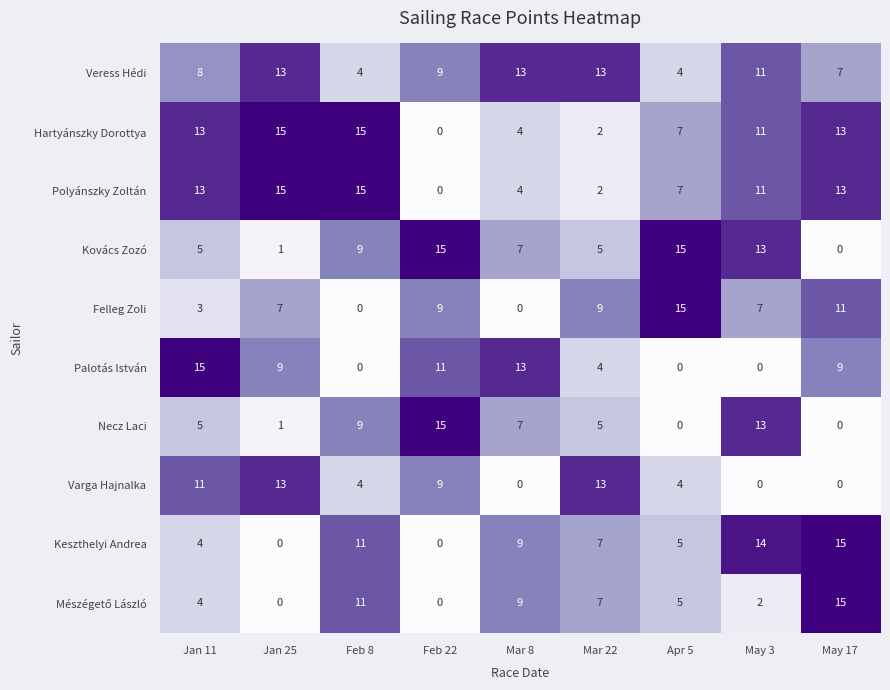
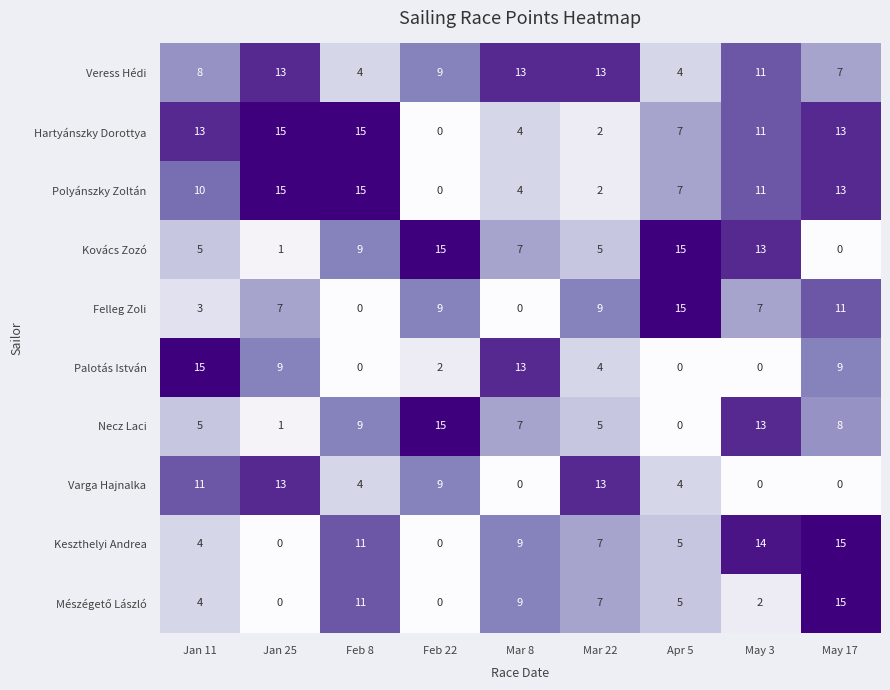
  {
    "Veress Hédi": {
      "Jan 11": 8,
      "Jan 25": 13,
      "Feb 8": 4,
      "Feb 22": 9,
      "Mar 8": 13,
      "Mar 22": 13,
      "Apr 5": 4,
      "May 3": 11,
      "May 17": 7
    },
    "Hartyánszky Dorottya": {
      "Jan 11": 13,
      "Jan 25": 15,
      "Feb 8": 15,
      "Feb 22": 0,
      "Mar 8": 4,
      "Mar 22": 2,
      "Apr 5": 7,
      "May 3": 11,
      "May 17": 13
    },
    "Polyánszky Zoltán": {
-     "Jan 11": 13,
+     "Jan 11": 10,
      "Jan 25": 15,
      "Feb 8": 15,
      "Feb 22": 0,
      "Mar 8": 4,
      "Mar 22": 2,
      "Apr 5": 7,
      "May 3": 11,
      "May 17": 13
    },
    "Kovács Zozó": {
      "Jan 11": 5,
      "Jan 25": 1,
      "Feb 8": 9,
      "Feb 22": 15,
      "Mar 8": 7,
      "Mar 22": 5,
      "Apr 5": 15,
      "May 3": 13,
      "May 17": 0
    },
    "Felleg Zoli": {
      "Jan 11": 3,
      "Jan 25": 7,
      "Feb 8": 0,
      "Feb 22": 9,
      "Mar 8": 0,
      "Mar 22": 9,
      "Apr 5": 15,
      "May 3": 7,
      "May 17": 11
    },
    "Palotás István": {
      "Jan 11": 15,
      "Jan 25": 9,
      "Feb 8": 0,
-     "Feb 22": 11,
+     "Feb 22": 2,
      "Mar 8": 13,
      "Mar 22": 4,
      "Apr 5": 0,
      "May 3": 0,
      "May 17": 9
    },
    "Necz Laci": {
      "Jan 11": 5,
      "Jan 25": 1,
      "Feb 8": 9,
      "Feb 22": 15,
      "Mar 8": 7,
      "Mar 22": 5,
      "Apr 5": 0,
      "May 3": 13,
-     "May 17": 0
+     "May 17": 8
    },
    "Varga Hajnalka": {
      "Jan 11": 11,
      "Jan 25": 13,
      "Feb 8": 4,
      "Feb 22": 9,
      "Mar 8": 0,
      "Mar 22": 13,
      "Apr 5": 4,
      "May 3": 0,
      "May 17": 0
    },
    "Keszthelyi Andrea": {
      "Jan 11": 4,
      "Jan 25": 0,
      "Feb 8": 11,
      "Feb 22": 0,
      "Mar 8": 9,
      "Mar 22": 7,
      "Apr 5": 5,
      "May 3": 14,
      "May 17": 15
    },
    "Mészégető László": {
      "Jan 11": 4,
      "Jan 25": 0,
      "Feb 8": 11,
      "Feb 22": 0,
      "Mar 8": 9,
      "Mar 22": 7,
      "Apr 5": 5,
      "May 3": 2,
      "May 17": 15
    }
  }
